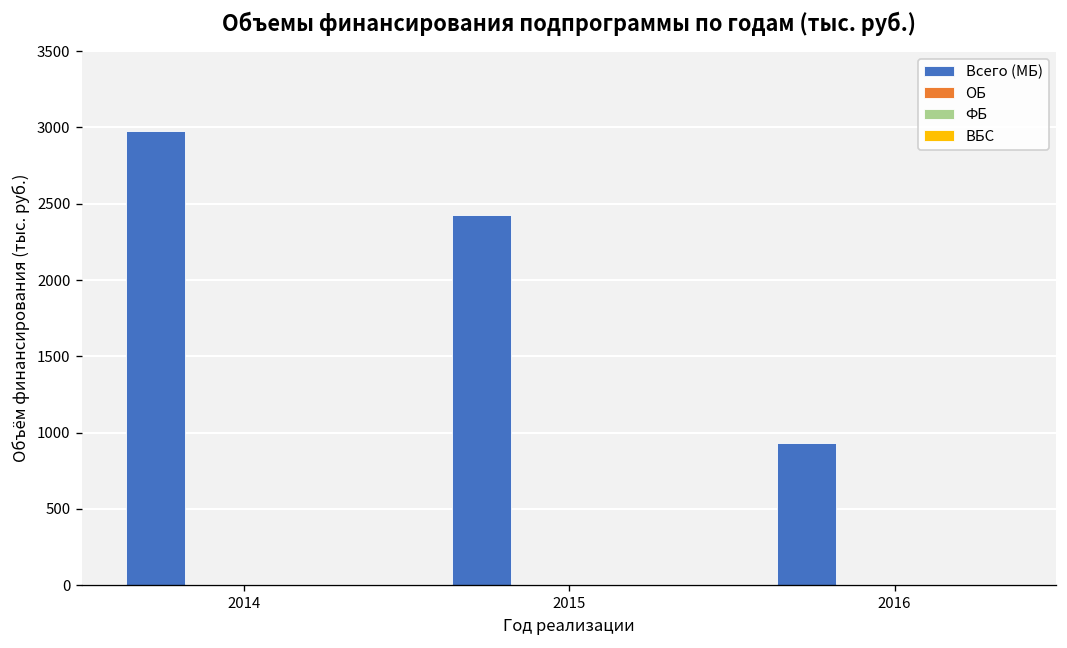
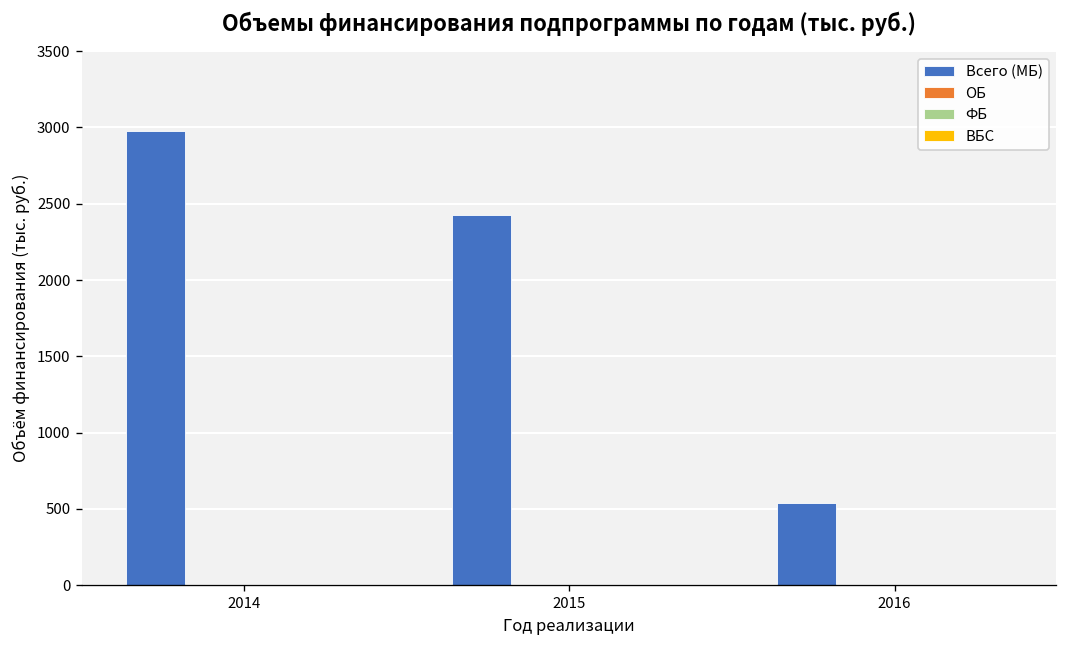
  {
    "Всего (МБ)": {
      "2014": 2980,
      "2015": 2420,
-     "2016": 940
+     "2016": 540
    },
    "ОБ": {
      "2014": 0,
      "2015": 0,
      "2016": 0
    },
    "ФБ": {
      "2014": 0,
      "2015": 0,
      "2016": 0
    },
    "ВБС": {
      "2014": 0,
      "2015": 0,
      "2016": 0
    }
  }
